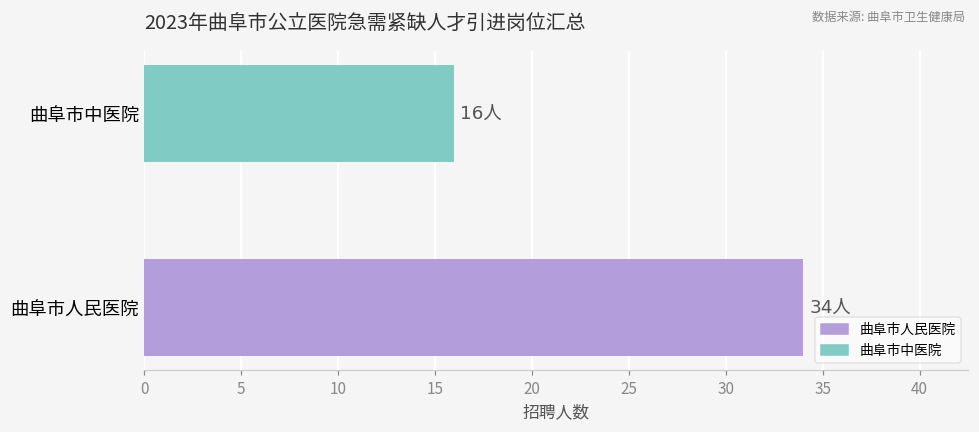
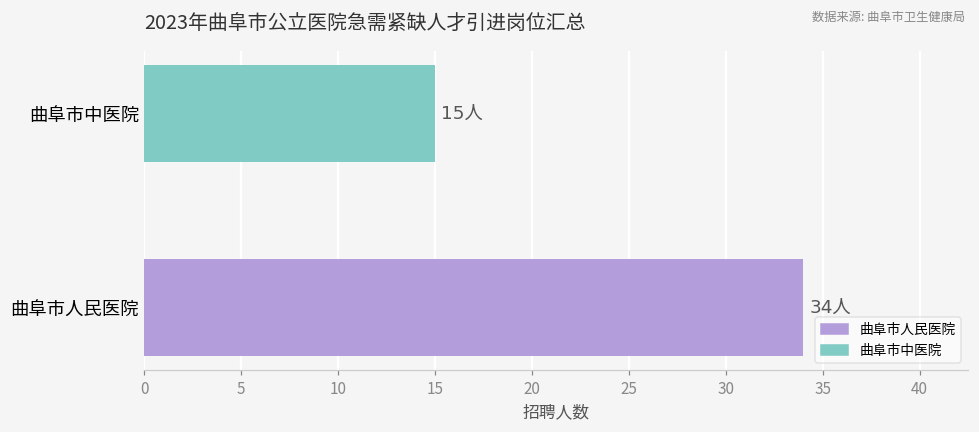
  {
-   "曲阜市中医院": "16人"
+   "曲阜市中医院": "15人"
  }
